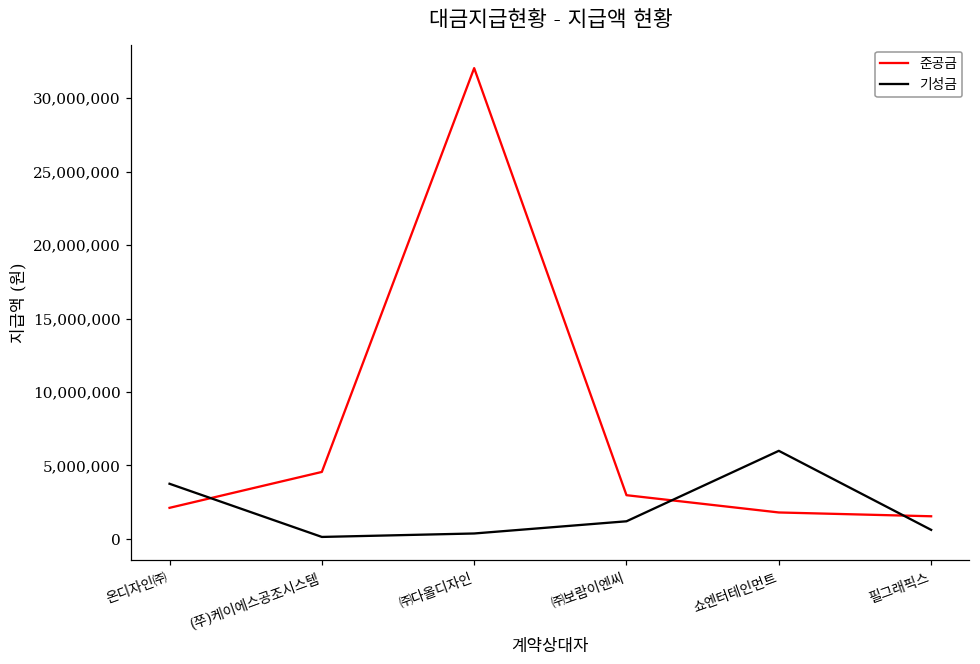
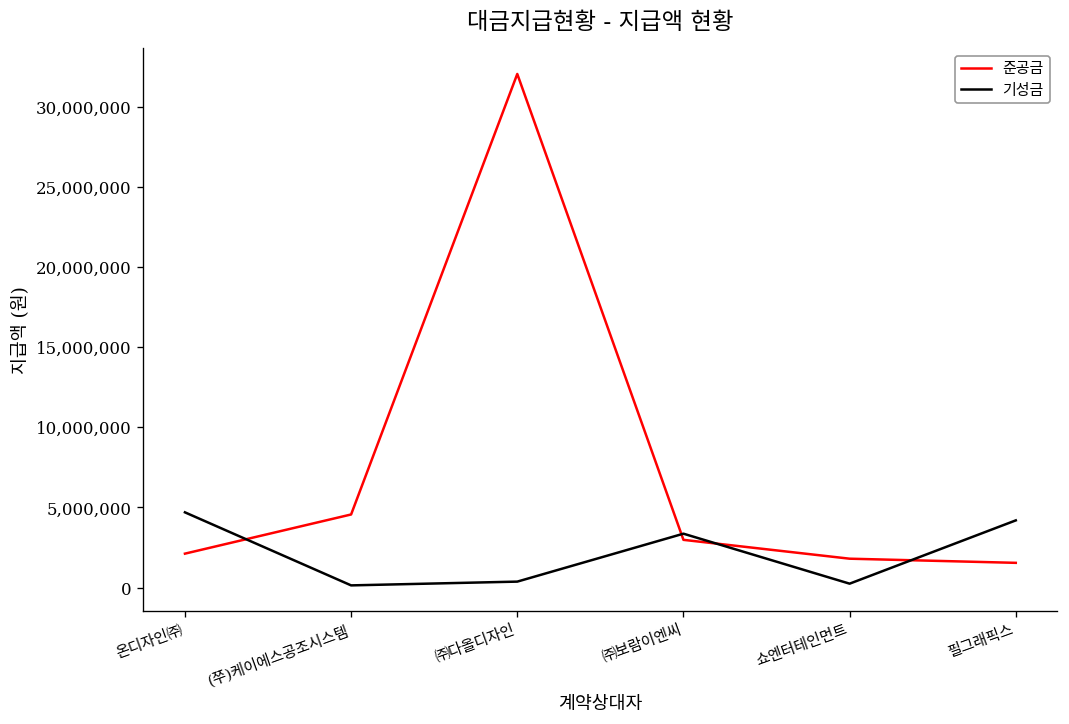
  {
    "준공금": {
      "온디자인㈜": "2,100,000",
      "(쭈)케이에스공조시스템": "4,600,000",
      "㈜다올디자인": "32,000,000",
      "㈜보람이엔씨": "3,000,000",
      "쇼엔터테인먼트": "1,800,000",
      "필그래픽스": "1,500,000"
    },
    "기성금": {
-     "온디자인㈜": "3,800,000",
+     "온디자인㈜": "4,700,000",
      "(쭈)케이에스공조시스템": "100,000",
      "㈜다올디자인": "400,000",
-     "㈜보람이엔씨": "1,200,000",
-     "쇼엔터테인먼트": "6,000,000",
-     "필그래픽스": "600,000"
+     "㈜보람이엔씨": "3,400,000",
+     "쇼엔터테인먼트": "200,000",
+     "필그래픽스": "4,200,000"
    }
  }
